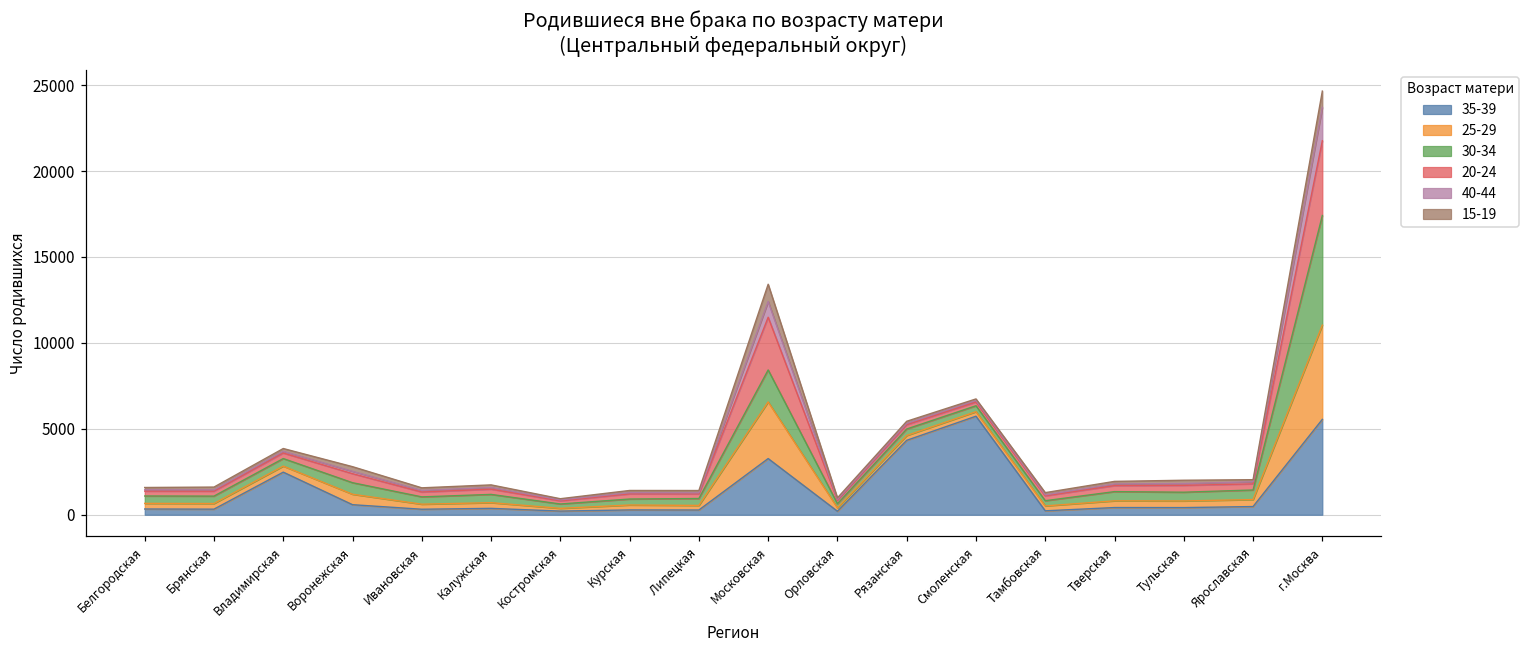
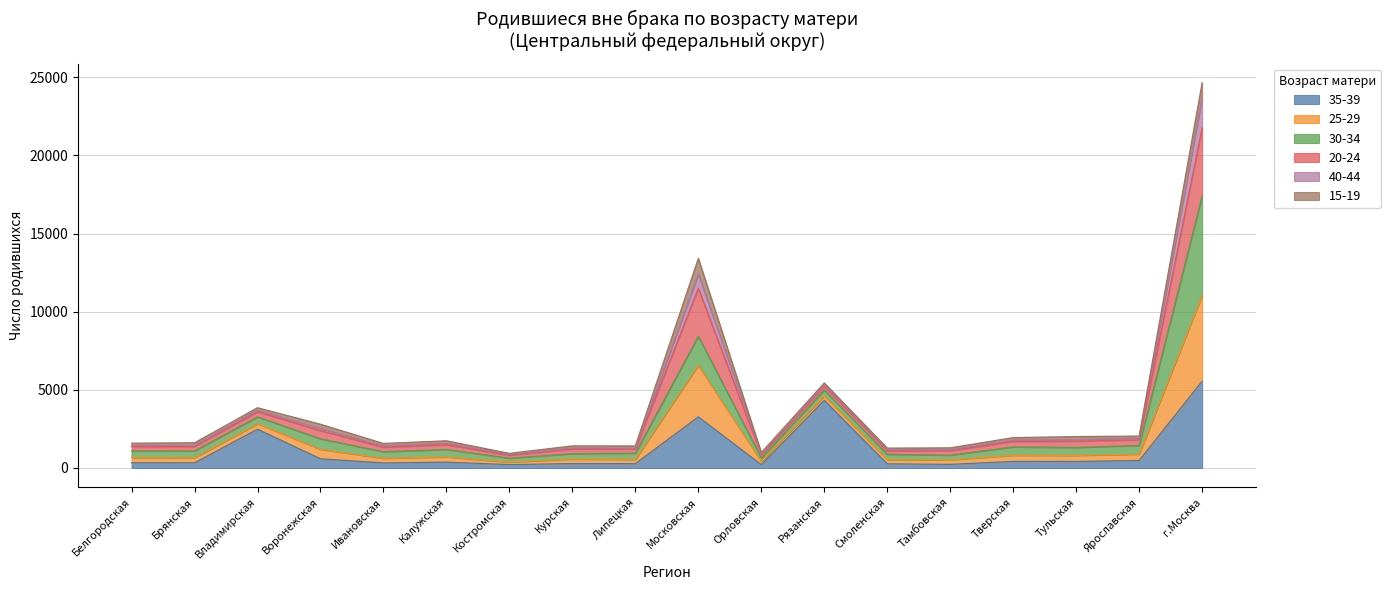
  {
    "35-39": {
      "Белгородская": 300,
      "Брянская": 300,
      "Владимирская": 2500,
      "Воронежская": 600,
      "Ивановская": 300,
      "Калужская": 400,
      "Курская": 300,
      "Липецкая": 300,
      "Московская": 3300,
      "Орловская": 200,
      "Рязанская": 4300,
-     "Смоленская": 5700,
+     "Смоленская": 300,
      "Тамбовская": 200,
      "Тверская": 400,
      "Тульская": 400,
      "Ярославская": 500,
      "г.Москва": 5600
    },
    "25-29": {
      "Белгородская": 300,
      "Брянская": 300,
      "Владимирская": 400,
      "Воронежская": 600,
      "Ивановская": 300,
      "Калужская": 300,
      "Курская": 300,
      "Липецкая": 300,
      "Московская": 3300,
      "Орловская": 200,
      "Рязанская": 300,
      "Смоленская": 300,
      "Тамбовская": 300,
      "Тверская": 400,
      "Тульская": 400,
      "Ярославская": 400,
      "г.Москва": 5500
    },
    "30-34": {
      "Белгородская": 400,
      "Брянская": 400,
      "Владимирская": 400,
      "Воронежская": 700,
      "Ивановская": 400,
      "Калужская": 500,
      "Костромская": 300,
      "Курская": 300,
      "Липецкая": 400,
      "Московская": 1900,
      "Орловская": 200,
      "Рязанская": 400,
      "Смоленская": 300,
      "Тамбовская": 300,
      "Тверская": 500,
      "Тульская": 500,
      "Ярославская": 600,
      "г.Москва": 6400
    },
    "20-24": {
      "Московская": 3100,
      "г.Москва": 4300
    },
    "40-44": {
      "Московская": 900,
      "г.Москва": 1900
    },
    "15-19": {
      "Владимирская": 200,
      "Воронежская": 300,
      "Московская": 1000,
      "Тульская": 200,
      "г.Москва": 900
    }
  }
